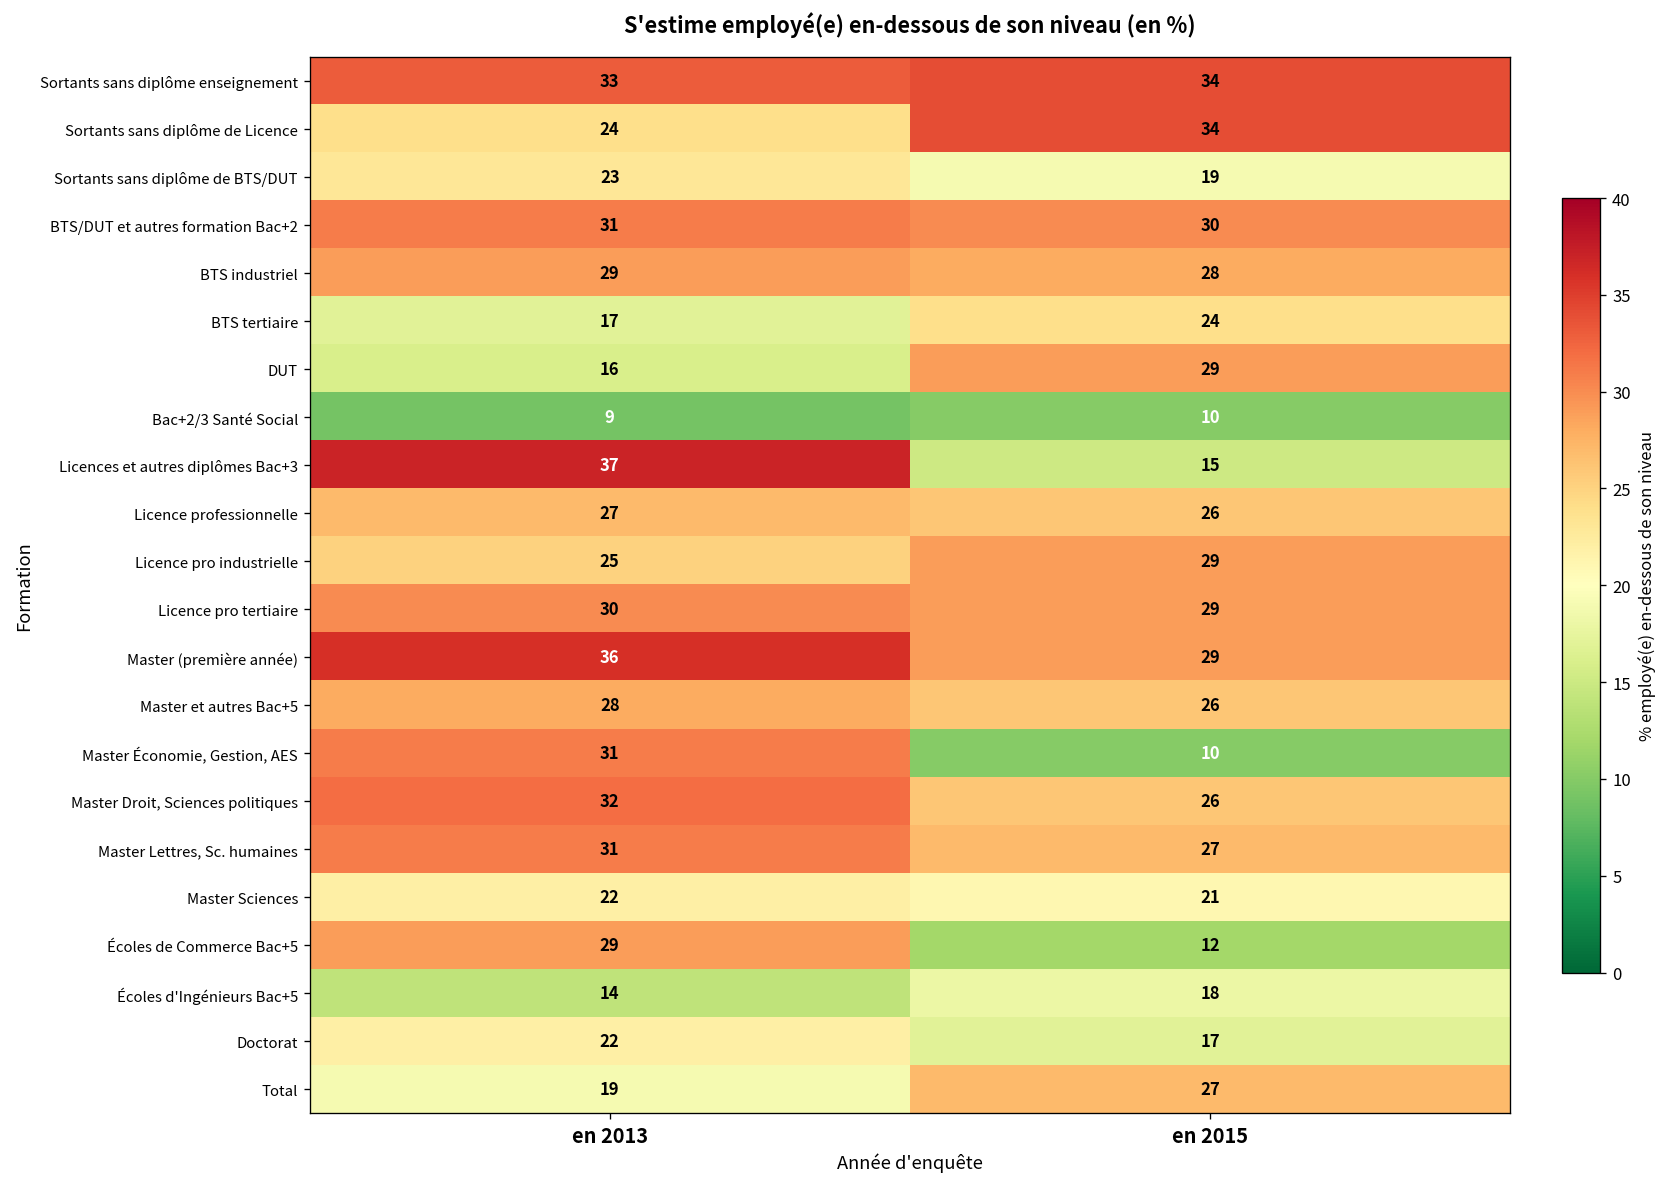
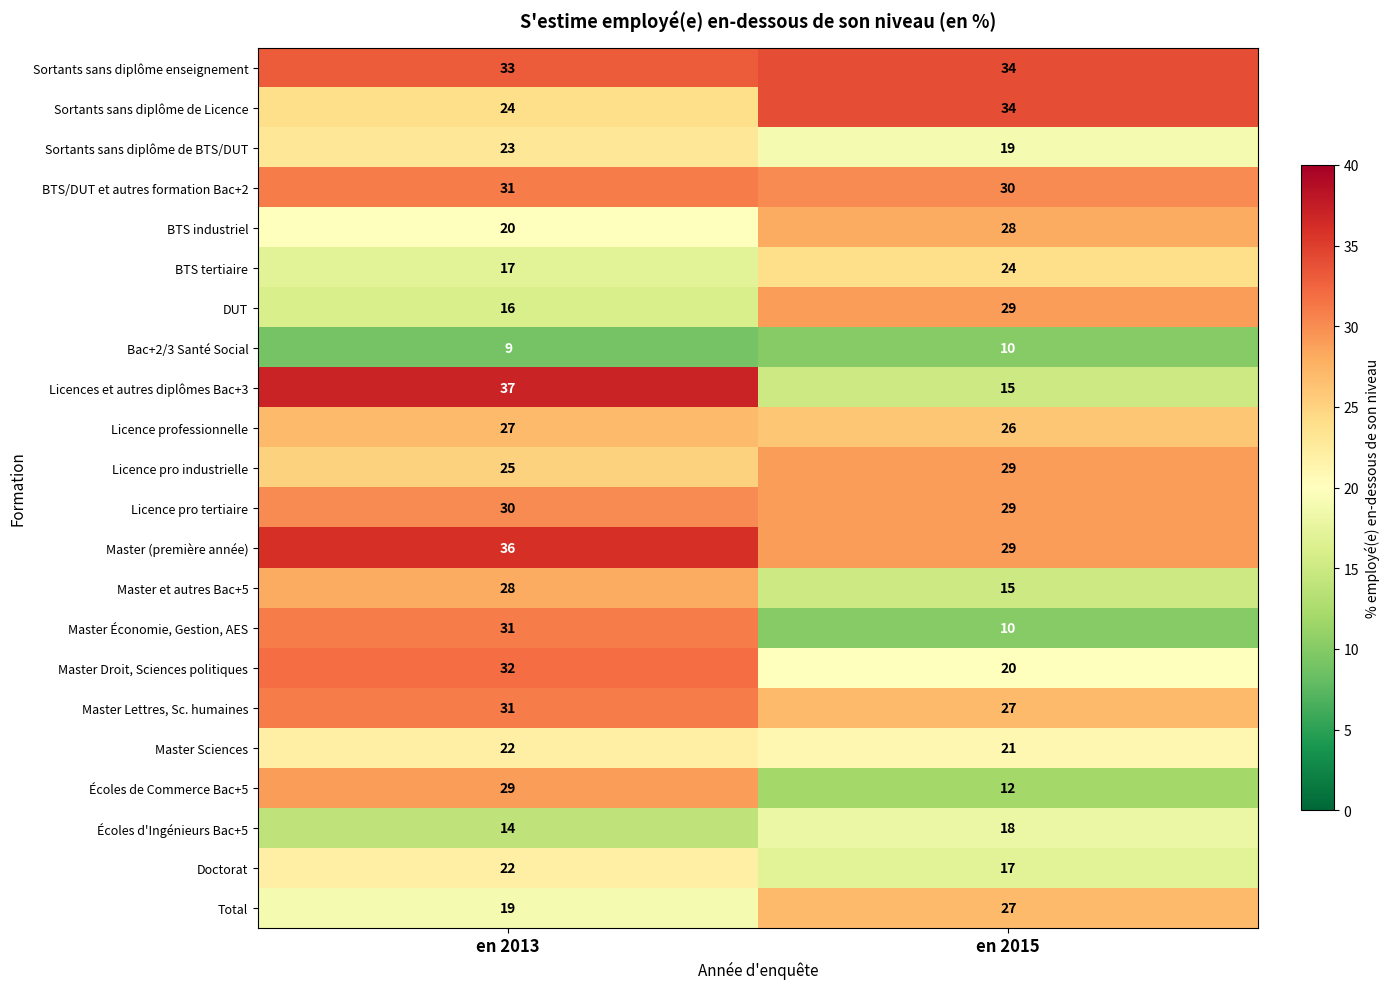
  {
    "Sortants sans diplôme enseignement": {
      "en 2013": 33,
      "en 2015": 34
    },
    "Sortants sans diplôme de Licence": {
      "en 2013": 24,
      "en 2015": 34
    },
    "Sortants sans diplôme de BTS/DUT": {
      "en 2013": 23,
      "en 2015": 19
    },
    "BTS/DUT et autres formation Bac+2": {
      "en 2013": 31,
      "en 2015": 30
    },
    "BTS industriel": {
-     "en 2013": 29,
+     "en 2013": 20,
      "en 2015": 28
    },
    "BTS tertiaire": {
      "en 2013": 17,
      "en 2015": 24
    },
    "DUT": {
      "en 2013": 16,
      "en 2015": 29
    },
    "Bac+2/3 Santé Social": {
      "en 2013": 9,
      "en 2015": 10
    },
    "Licences et autres diplômes Bac+3": {
      "en 2013": 37,
      "en 2015": 15
    },
    "Licence professionnelle": {
      "en 2013": 27,
      "en 2015": 26
    },
    "Licence pro industrielle": {
      "en 2013": 25,
      "en 2015": 29
    },
    "Licence pro tertiaire": {
      "en 2013": 30,
      "en 2015": 29
    },
    "Master (première année)": {
      "en 2013": 36,
      "en 2015": 29
    },
    "Master et autres Bac+5": {
      "en 2013": 28,
-     "en 2015": 26
+     "en 2015": 15
    },
    "Master Économie, Gestion, AES": {
      "en 2013": 31,
      "en 2015": 10
    },
    "Master Droit, Sciences politiques": {
      "en 2013": 32,
-     "en 2015": 26
+     "en 2015": 20
    },
    "Master Lettres, Sc. humaines": {
      "en 2013": 31,
      "en 2015": 27
    },
    "Master Sciences": {
      "en 2013": 22,
      "en 2015": 21
    },
    "Écoles de Commerce Bac+5": {
      "en 2013": 29,
      "en 2015": 12
    },
    "Écoles d'Ingénieurs Bac+5": {
      "en 2013": 14,
      "en 2015": 18
    },
    "Doctorat": {
      "en 2013": 22,
      "en 2015": 17
    },
    "Total": {
      "en 2013": 19,
      "en 2015": 27
    }
  }
